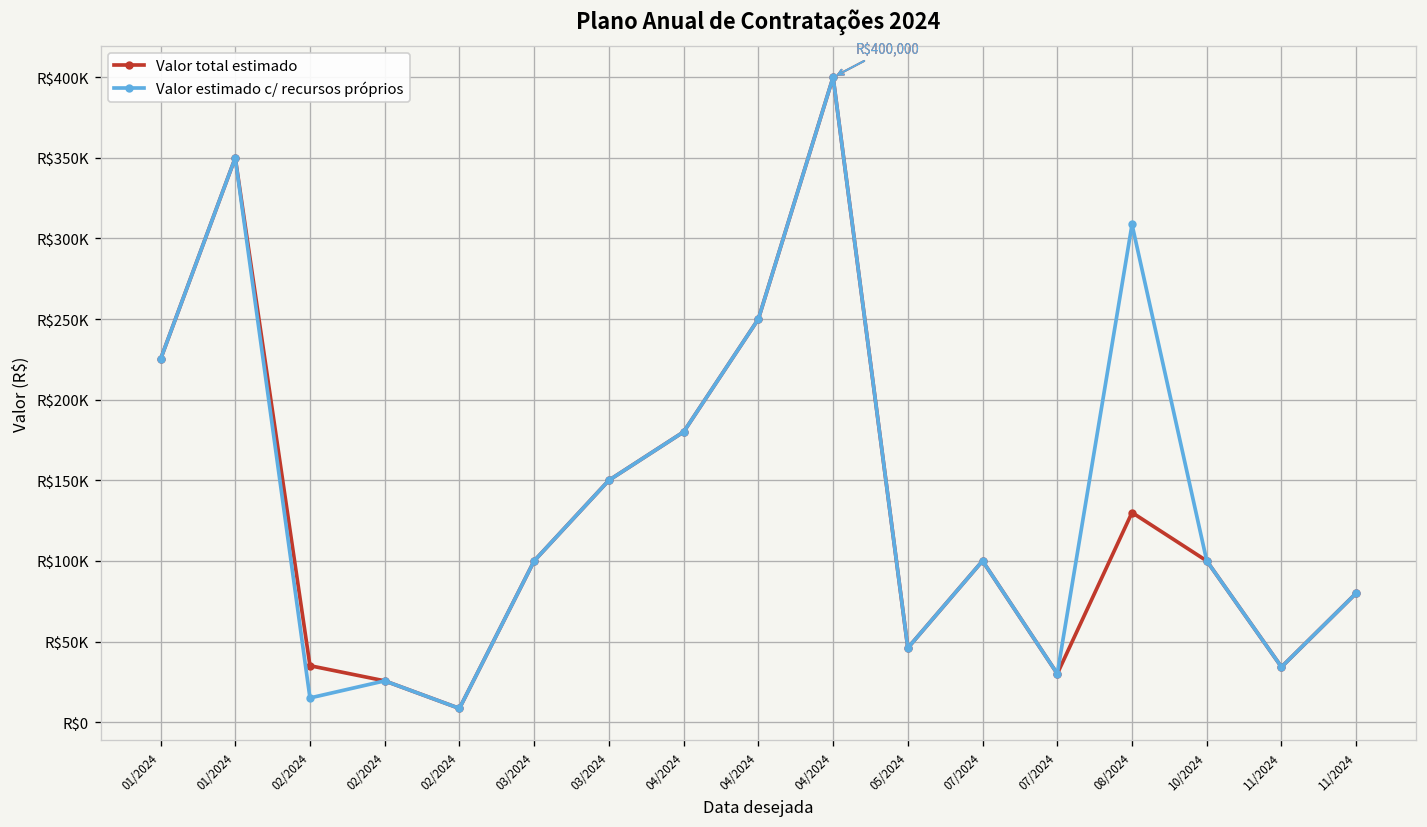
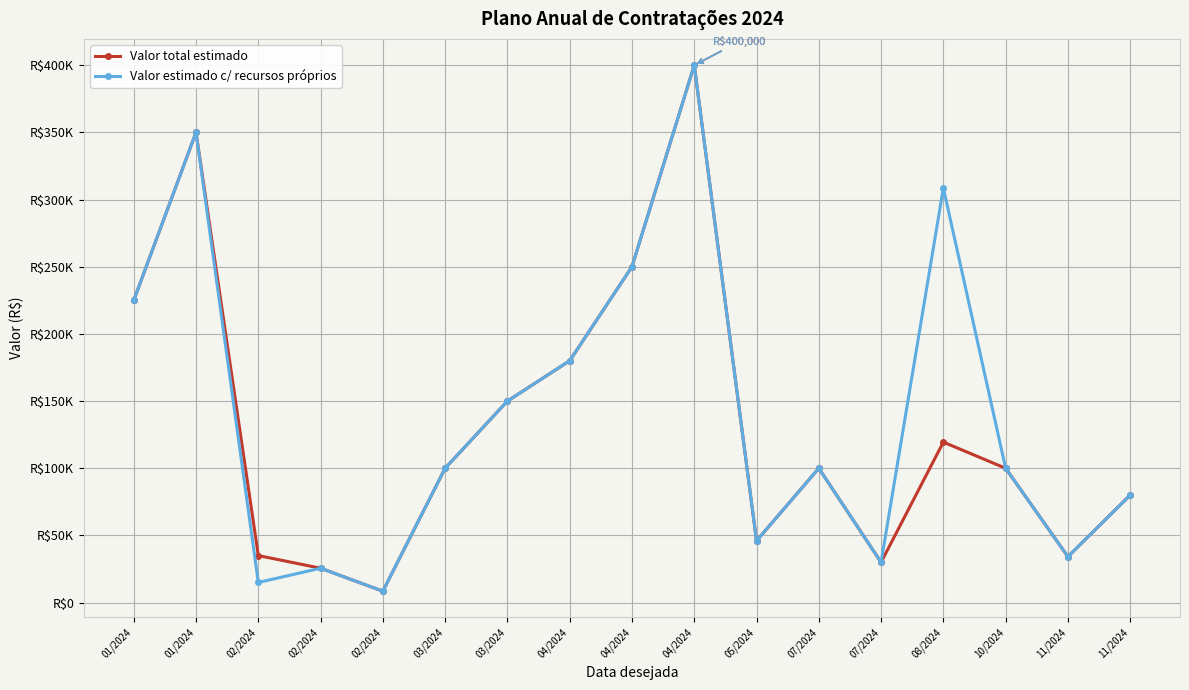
  {
    "Valor total estimado": {
-     "08/2024": "R$130000"
+     "08/2024": "R$119000"
    },
    "Valor estimado c/ recursos próprios": {
      "08/2024": "R$309000"
    }
  }
